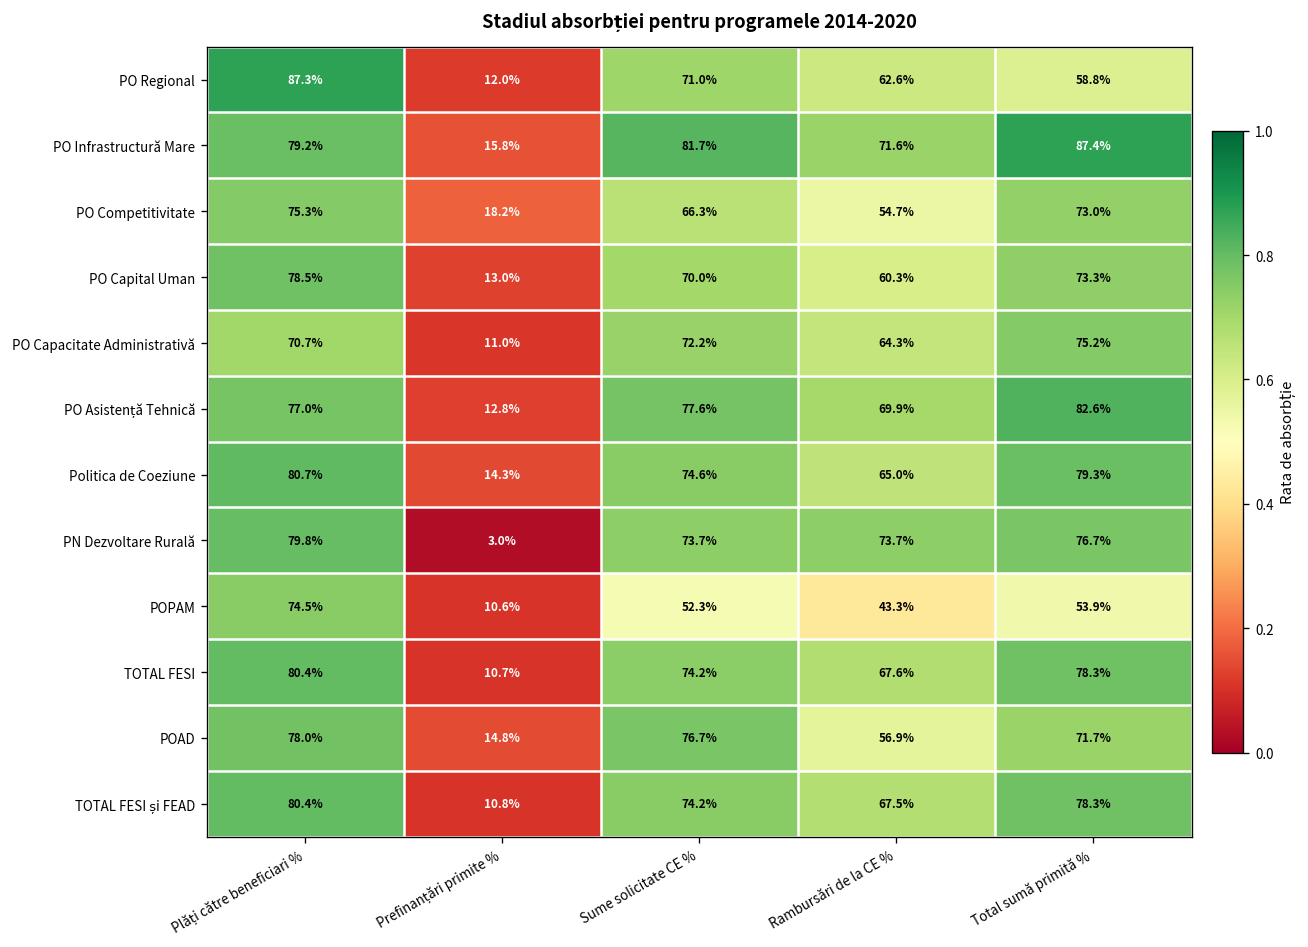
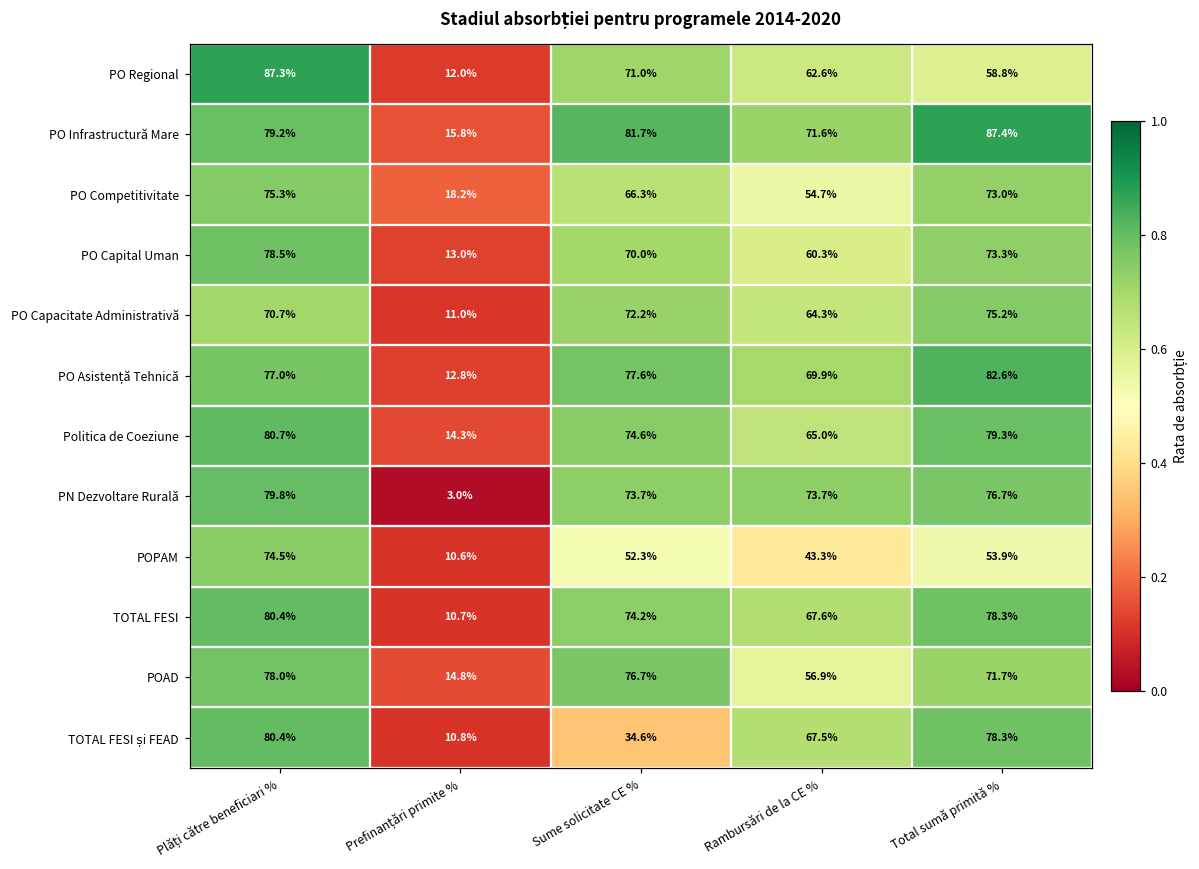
  {
    "PO Regional": {
      "Plăți către beneficiari %": "87.3%",
      "Prefinanțări primite %": "12.0%",
      "Sume solicitate CE %": "71.0%",
      "Rambursări de la CE %": "62.6%",
      "Total sumă primită %": "58.8%"
    },
    "PO Infrastructură Mare": {
      "Plăți către beneficiari %": "79.2%",
      "Prefinanțări primite %": "15.8%",
      "Sume solicitate CE %": "81.7%",
      "Rambursări de la CE %": "71.6%",
      "Total sumă primită %": "87.4%"
    },
    "PO Competitivitate": {
      "Plăți către beneficiari %": "75.3%",
      "Prefinanțări primite %": "18.2%",
      "Sume solicitate CE %": "66.3%",
      "Rambursări de la CE %": "54.7%",
      "Total sumă primită %": "73.0%"
    },
    "PO Capital Uman": {
      "Plăți către beneficiari %": "78.5%",
      "Prefinanțări primite %": "13.0%",
      "Sume solicitate CE %": "70.0%",
      "Rambursări de la CE %": "60.3%",
      "Total sumă primită %": "73.3%"
    },
    "PO Capacitate Administrativă": {
      "Plăți către beneficiari %": "70.7%",
      "Prefinanțări primite %": "11.0%",
      "Sume solicitate CE %": "72.2%",
      "Rambursări de la CE %": "64.3%",
      "Total sumă primită %": "75.2%"
    },
    "PO Asistență Tehnică": {
      "Plăți către beneficiari %": "77.0%",
      "Prefinanțări primite %": "12.8%",
      "Sume solicitate CE %": "77.6%",
      "Rambursări de la CE %": "69.9%",
      "Total sumă primită %": "82.6%"
    },
    "Politica de Coeziune": {
      "Plăți către beneficiari %": "80.7%",
      "Prefinanțări primite %": "14.3%",
      "Sume solicitate CE %": "74.6%",
      "Rambursări de la CE %": "65.0%",
      "Total sumă primită %": "79.3%"
    },
    "PN Dezvoltare Rurală": {
      "Plăți către beneficiari %": "79.8%",
      "Prefinanțări primite %": "3.0%",
      "Sume solicitate CE %": "73.7%",
      "Rambursări de la CE %": "73.7%",
      "Total sumă primită %": "76.7%"
    },
    "POPAM": {
      "Plăți către beneficiari %": "74.5%",
      "Prefinanțări primite %": "10.6%",
      "Sume solicitate CE %": "52.3%",
      "Rambursări de la CE %": "43.3%",
      "Total sumă primită %": "53.9%"
    },
    "TOTAL FESI": {
      "Plăți către beneficiari %": "80.4%",
      "Prefinanțări primite %": "10.7%",
      "Sume solicitate CE %": "74.2%",
      "Rambursări de la CE %": "67.6%",
      "Total sumă primită %": "78.3%"
    },
    "POAD": {
      "Plăți către beneficiari %": "78.0%",
      "Prefinanțări primite %": "14.8%",
      "Sume solicitate CE %": "76.7%",
      "Rambursări de la CE %": "56.9%",
      "Total sumă primită %": "71.7%"
    },
    "TOTAL FESI și FEAD": {
      "Plăți către beneficiari %": "80.4%",
      "Prefinanțări primite %": "10.8%",
-     "Sume solicitate CE %": "74.2%",
+     "Sume solicitate CE %": "34.6%",
      "Rambursări de la CE %": "67.5%",
      "Total sumă primită %": "78.3%"
    }
  }
